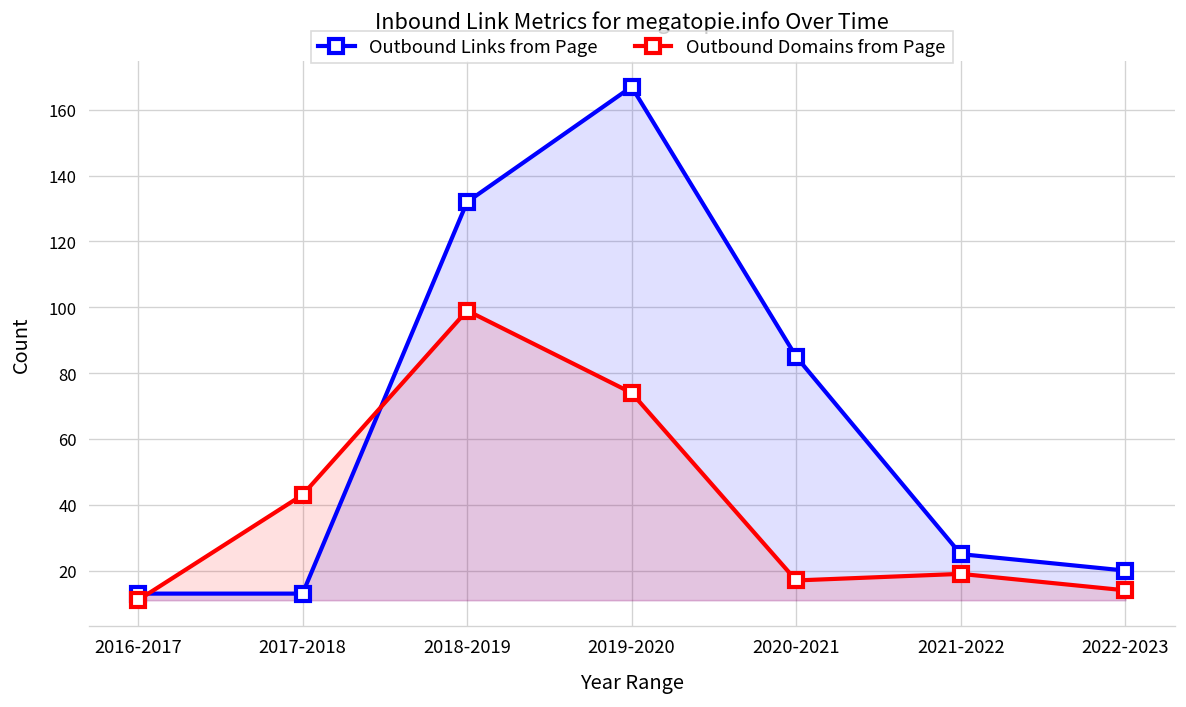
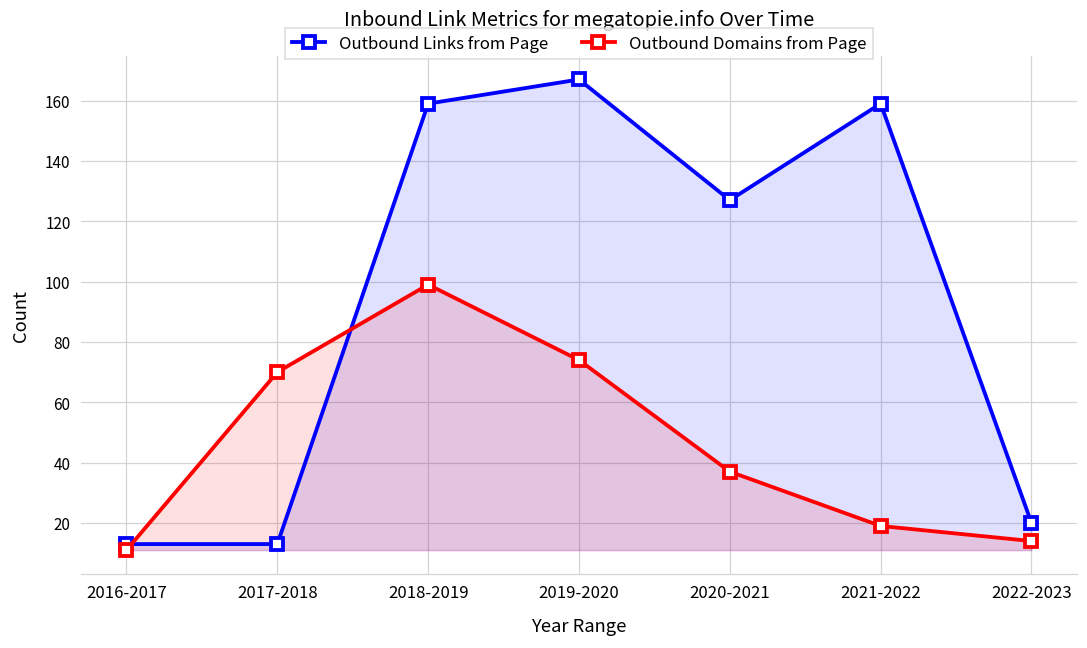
  {
    "Outbound Links from Page": {
      "2016-2017": 13,
      "2017-2018": 13,
-     "2018-2019": 132,
+     "2018-2019": 159,
      "2019-2020": 167,
-     "2020-2021": 85,
-     "2021-2022": 25,
+     "2020-2021": 127,
+     "2021-2022": 159,
      "2022-2023": 20
    },
    "Outbound Domains from Page": {
      "2016-2017": 11,
-     "2017-2018": 43,
+     "2017-2018": 70,
      "2018-2019": 99,
      "2019-2020": 74,
-     "2020-2021": 17,
+     "2020-2021": 37,
      "2021-2022": 19,
      "2022-2023": 14
    }
  }
